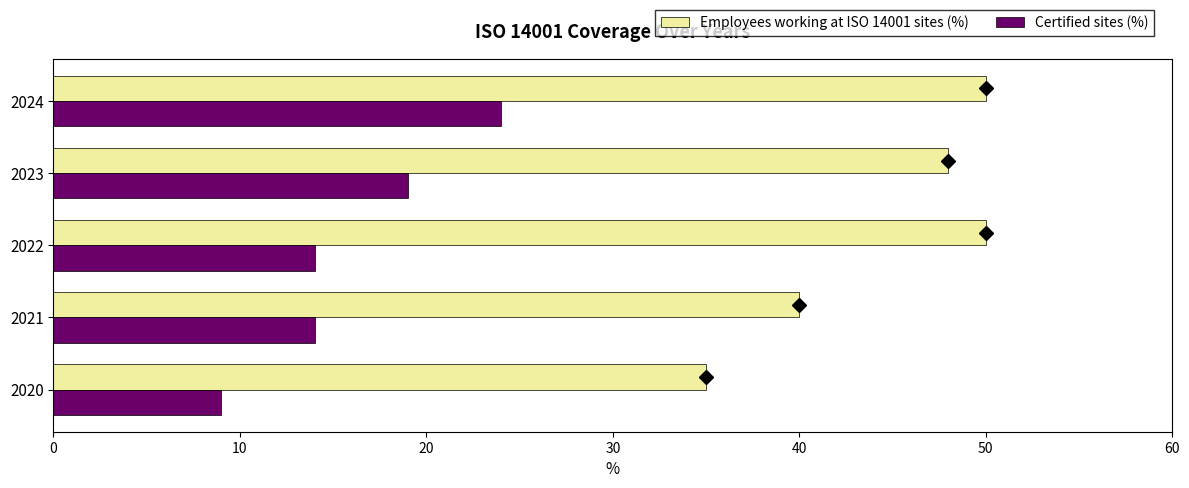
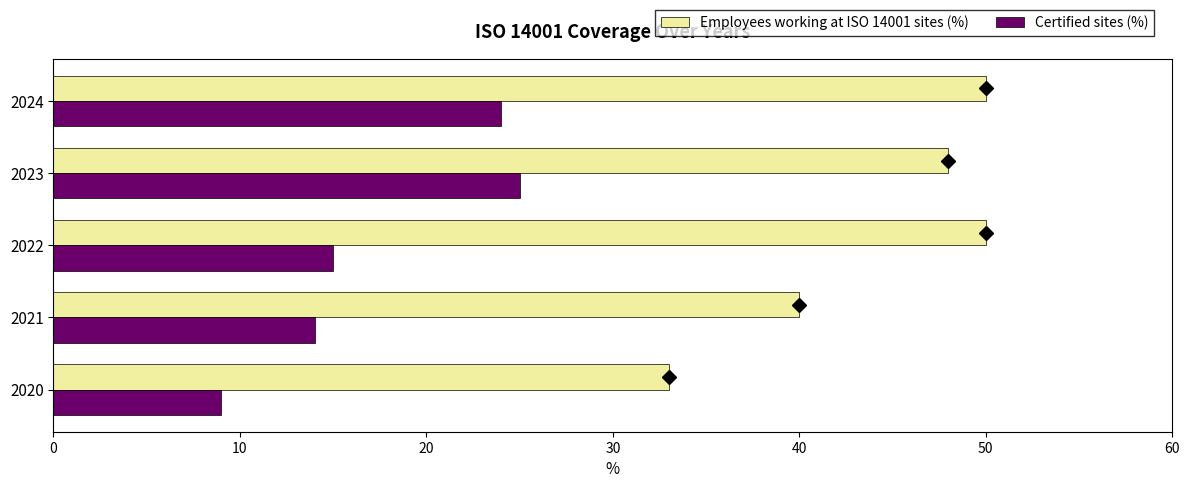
  {
    "Employees working at ISO 14001 sites (%)": {
      "2024": 50,
      "2023": 48,
      "2022": 50,
      "2021": 40,
-     "2020": 35
+     "2020": 33
    },
    "Certified sites (%)": {
      "2024": 24,
-     "2023": 19,
-     "2022": 14,
+     "2023": 25,
+     "2022": 15,
      "2021": 14,
      "2020": 9
    }
  }
